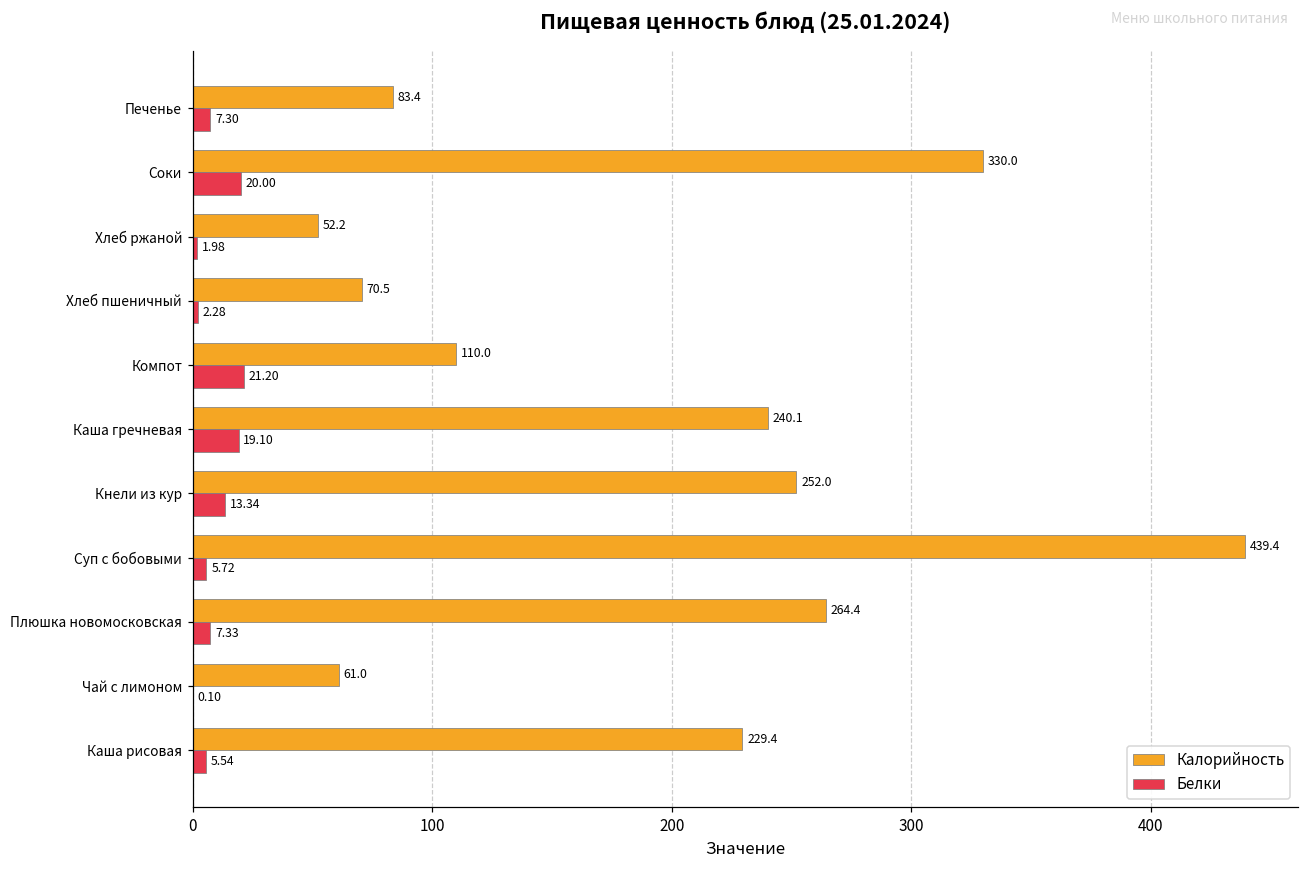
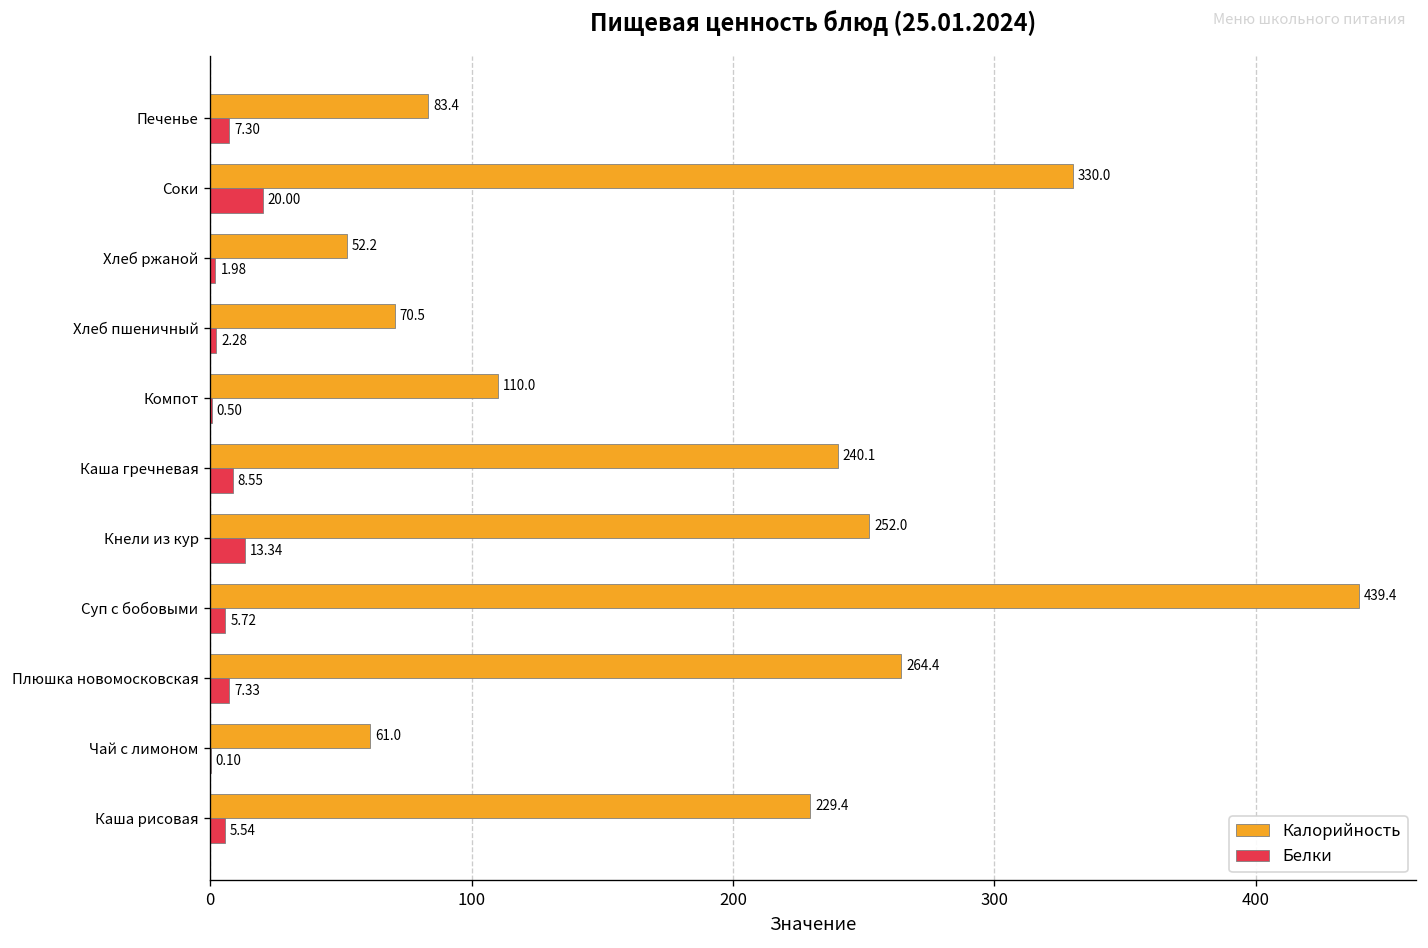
  {
    "Калорийность": {
      "Печенье": 83.4,
      "Соки": 330.0,
      "Хлеб ржаной": 52.2,
      "Хлеб пшеничный": 70.5,
      "Компот": 110.0,
      "Каша гречневая": 240.1,
      "Кнели из кур": 252.0,
      "Суп с бобовыми": 439.4,
      "Плюшка новомосковская": 264.4,
      "Чай с лимоном": 61.0,
      "Каша рисовая": 229.4
    },
    "Белки": {
      "Печенье": 7.30,
      "Соки": 20.00,
      "Хлеб ржаной": 1.98,
      "Хлеб пшеничный": 2.28,
-     "Компот": 21.20,
-     "Каша гречневая": 19.10,
+     "Компот": 0.50,
+     "Каша гречневая": 8.55,
      "Кнели из кур": 13.34,
      "Суп с бобовыми": 5.72,
      "Плюшка новомосковская": 7.33,
      "Чай с лимоном": 0.10,
      "Каша рисовая": 5.54
    }
  }
